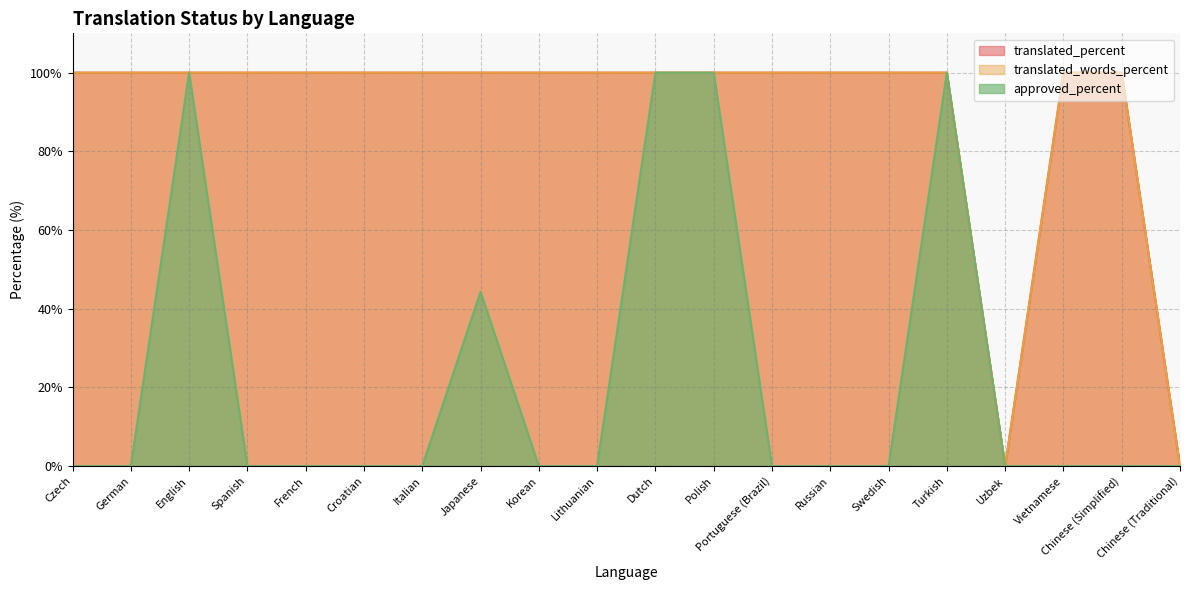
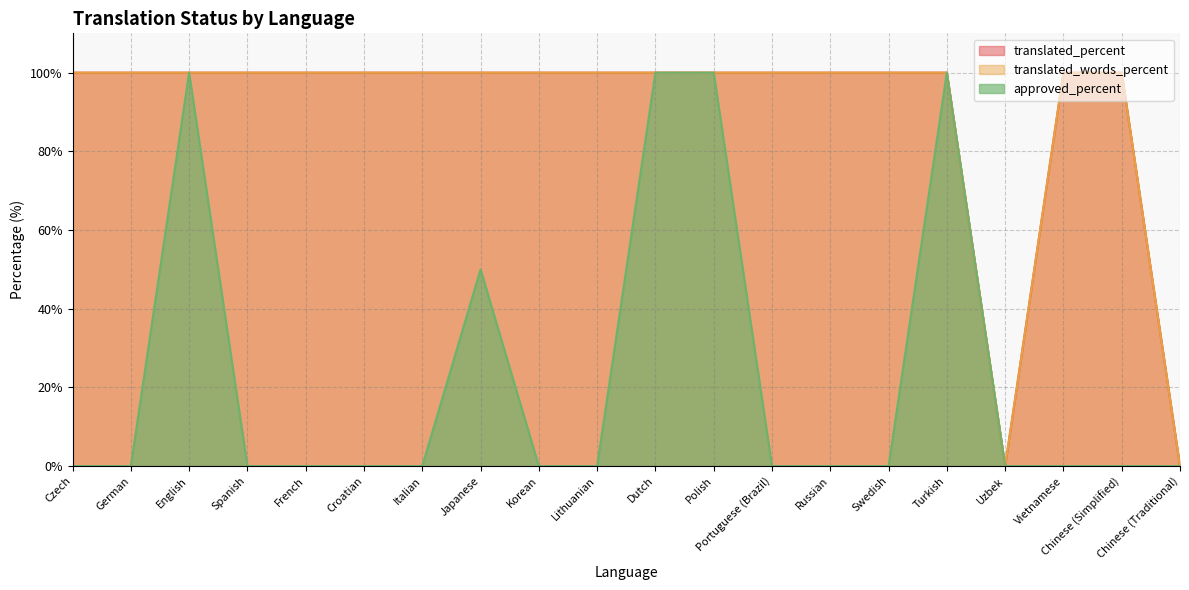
  {
    "translated_words_percent": {
      "Czech": "100%",
      "German": "100%",
      "Spanish": "100%",
      "French": "100%",
      "Croatian": "100%",
      "Italian": "100%",
      "Japanese": "100%",
      "Korean": "100%",
      "Lithuanian": "100%",
      "Portuguese (Brazil)": "100%",
      "Russian": "100%",
      "Swedish": "100%"
    },
    "approved_percent": {
      "Czech": "0%",
      "German": "0%",
      "Spanish": "0%",
      "French": "0%",
      "Croatian": "0%",
      "Italian": "0%",
-     "Japanese": "44%",
+     "Japanese": "50%",
      "Korean": "0%",
      "Lithuanian": "0%",
      "Portuguese (Brazil)": "0%",
      "Russian": "0%",
      "Swedish": "0%",
      "Vietnamese": "0%",
      "Chinese (Simplified)": "0%"
    }
  }
